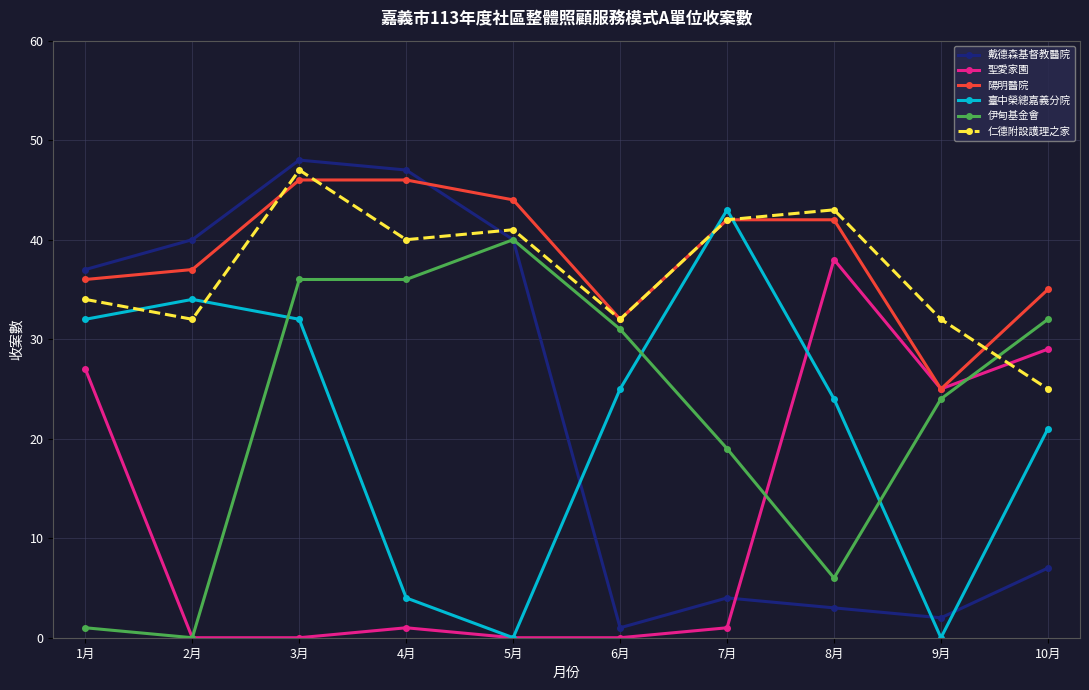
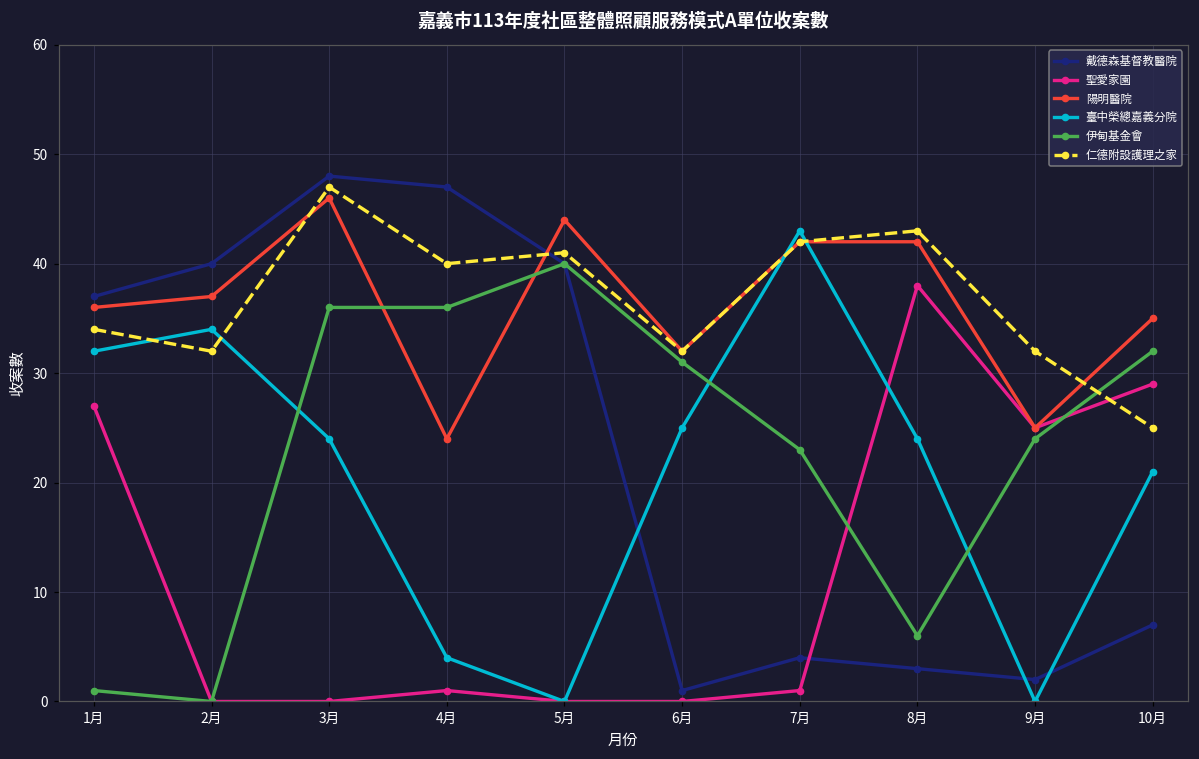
  {
    "戴德森基督教醫院": {
      "1月": 37,
      "2月": 40,
      "3月": 48,
      "4月": 47,
      "6月": 1,
      "7月": 4,
      "8月": 3,
      "9月": 2,
      "10月": 7
    },
    "聖愛家園": {
      "1月": 27,
      "3月": 0,
      "4月": 1,
      "6月": 0,
      "7月": 1,
      "8月": 38,
      "10月": 29
    },
    "陽明醫院": {
      "1月": 36,
      "2月": 37,
      "3月": 46,
-     "4月": 46,
+     "4月": 24,
      "5月": 44,
      "8月": 42,
      "10月": 35
    },
    "臺中榮總嘉義分院": {
      "1月": 32,
      "2月": 34,
-     "3月": 32,
+     "3月": 24,
      "4月": 4,
      "6月": 25,
      "7月": 43,
      "8月": 24,
      "9月": 0,
      "10月": 21
    },
    "伊甸基金會": {
      "1月": 1,
      "3月": 36,
      "4月": 36,
      "6月": 31,
-     "7月": 19,
+     "7月": 23,
      "8月": 6,
      "9月": 24,
      "10月": 32
    },
    "仁德附設護理之家": {
      "1月": 34,
      "2月": 32,
      "3月": 47,
      "4月": 40,
      "5月": 41,
      "8月": 43,
      "9月": 32,
      "10月": 25
    }
  }
